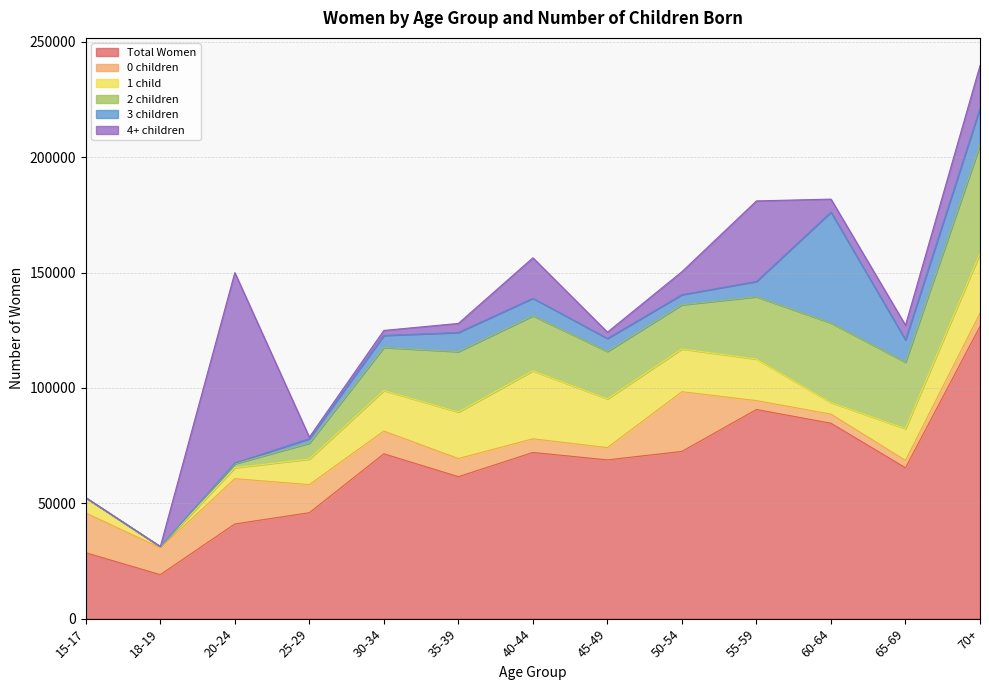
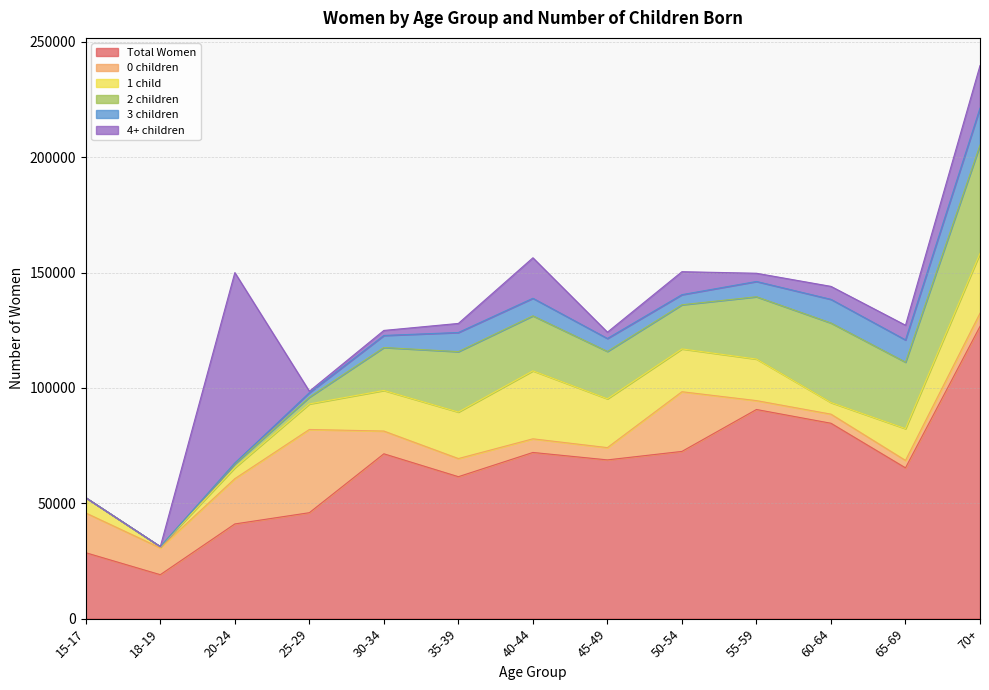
  {
    "Total Women": {
      "15-17": 29000,
      "18-19": 19000,
      "20-24": 41000,
      "25-29": 46000,
      "30-34": 71000,
      "35-39": 62000,
      "40-44": 72000,
      "45-49": 69000,
      "50-54": 72000,
      "55-59": 91000,
      "60-64": 85000,
      "65-69": 65000,
      "70+": 127000
    },
    "0 children": {
      "15-17": 17000,
      "20-24": 20000,
-     "25-29": 12000,
+     "25-29": 36000,
      "30-34": 10000,
      "35-39": 8000,
      "40-44": 6000,
      "45-49": 5000,
      "50-54": 26000,
      "55-59": 4000,
      "60-64": 4000,
      "65-69": 3000,
      "70+": 6000
    },
    "1 child": {
      "20-24": 5000,
      "25-29": 11000,
      "30-34": 18000,
      "35-39": 20000,
      "40-44": 29000,
      "45-49": 21000,
      "50-54": 19000,
      "55-59": 18000,
      "60-64": 5000,
      "65-69": 14000,
      "70+": 26000
    },
    "2 children": {
-     "25-29": 7000,
+     "25-29": 3000,
      "30-34": 19000,
      "35-39": 26000,
      "40-44": 24000,
      "45-49": 21000,
      "50-54": 19000,
      "55-59": 27000,
      "60-64": 34000,
      "65-69": 29000,
      "70+": 47000
    },
    "3 children": {
      "30-34": 5000,
      "35-39": 8000,
      "40-44": 8000,
      "45-49": 6000,
      "50-54": 4000,
      "55-59": 7000,
-     "60-64": 48000,
+     "60-64": 10000,
      "65-69": 10000,
      "70+": 16000
    },
    "4+ children": {
      "20-24": 83000,
      "30-34": 2000,
      "35-39": 4000,
      "40-44": 18000,
      "45-49": 3000,
      "50-54": 10000,
-     "55-59": 35000,
+     "55-59": 4000,
      "60-64": 6000,
      "65-69": 6000,
      "70+": 18000
    }
  }
